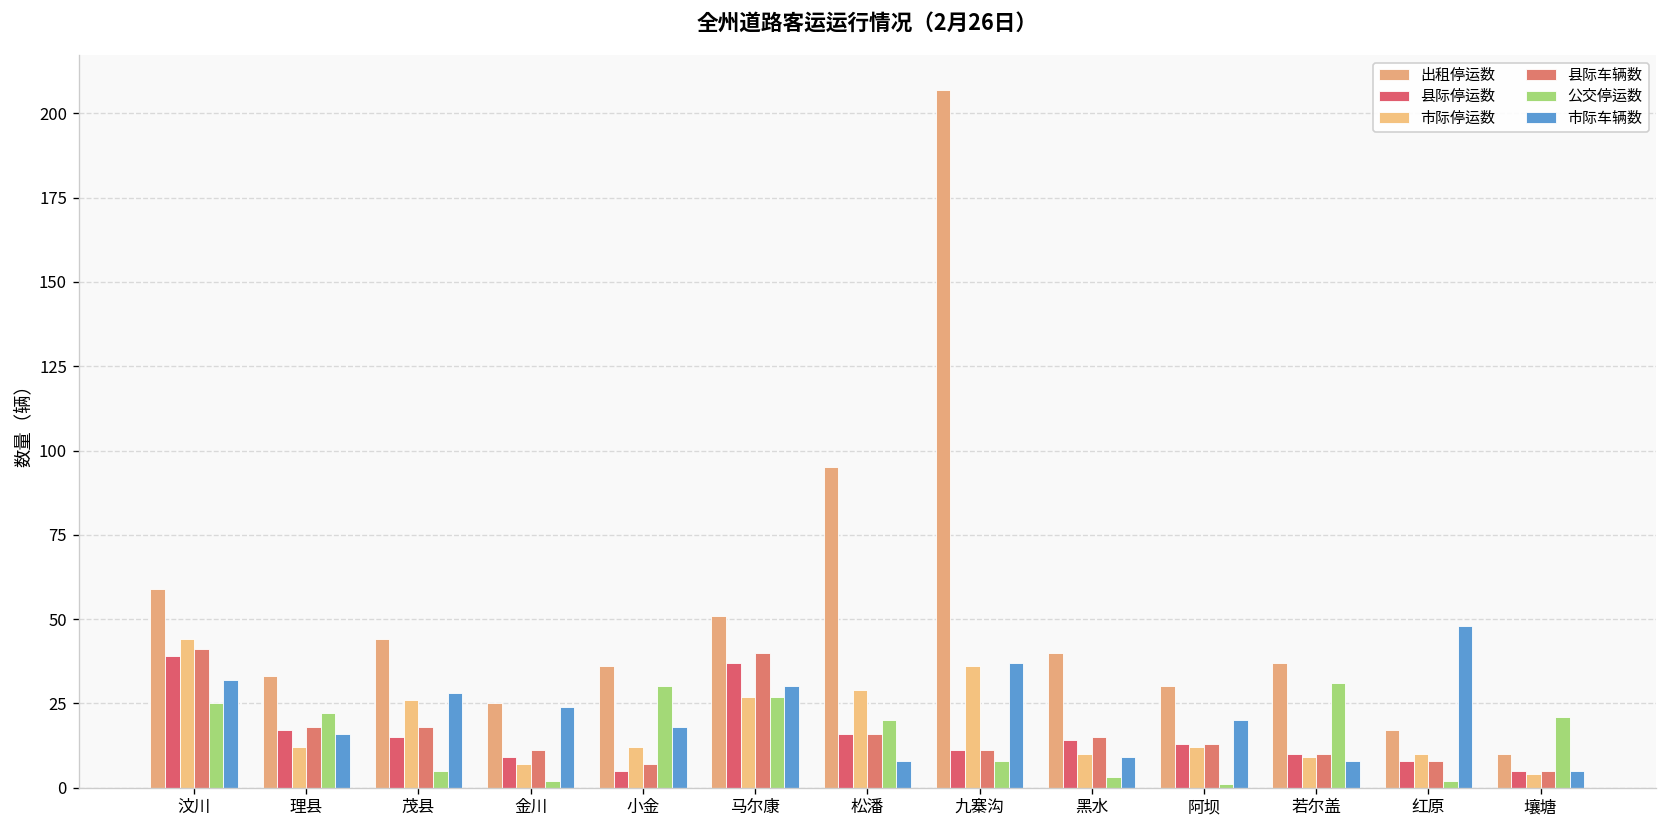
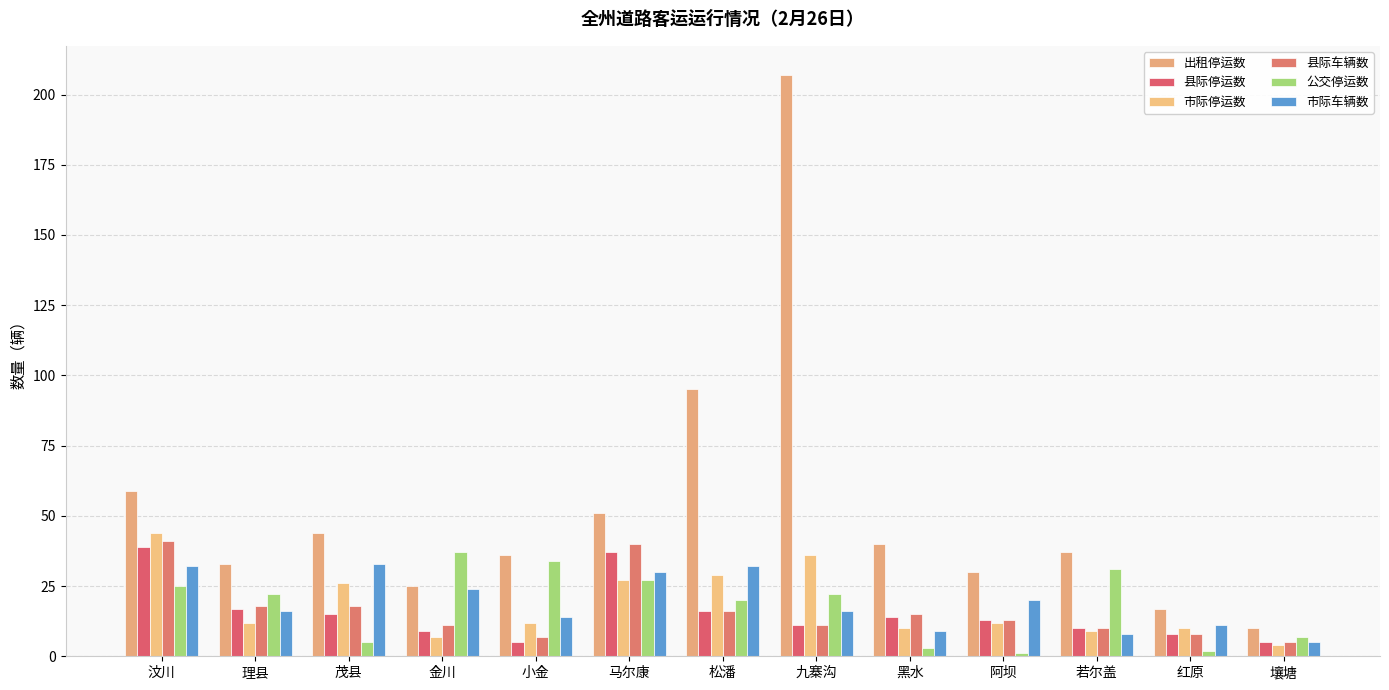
  {
    "公交停运数": {
      "汶川": 25,
      "理县": 22,
      "茂县": 5,
-     "金川": 2,
-     "小金": 30,
+     "金川": 37,
+     "小金": 34,
      "马尔康": 27,
      "松潘": 20,
-     "九寨沟": 8,
+     "九寨沟": 22,
      "黑水": 3,
      "阿坝": 1,
      "若尔盖": 31,
      "红原": 2,
-     "壤塘": 21
+     "壤塘": 7
    },
    "市际车辆数": {
      "汶川": 32,
      "理县": 16,
-     "茂县": 28,
+     "茂县": 33,
      "金川": 24,
-     "小金": 18,
+     "小金": 14,
      "马尔康": 30,
-     "松潘": 8,
-     "九寨沟": 37,
+     "松潘": 32,
+     "九寨沟": 16,
      "黑水": 9,
      "阿坝": 20,
      "若尔盖": 8,
-     "红原": 48,
+     "红原": 11,
      "壤塘": 5
    }
  }
